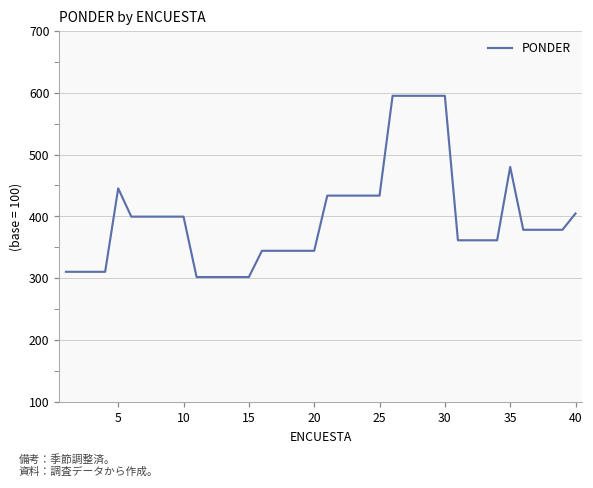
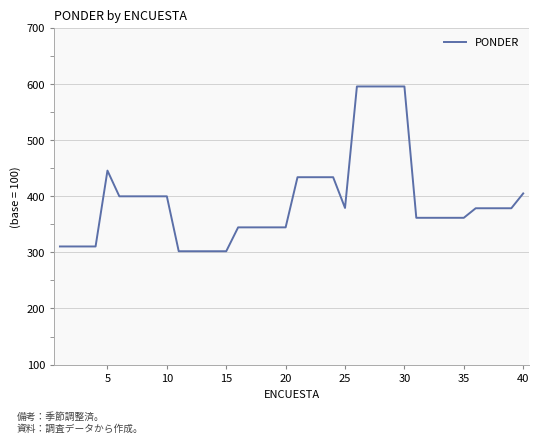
  {
    "5": 450,
    "10": 400,
    "15": 300,
    "20": 340,
-   "25": 430,
+   "25": 380,
    "30": 600,
-   "35": 480,
+   "35": 360,
    "40": 400
  }
